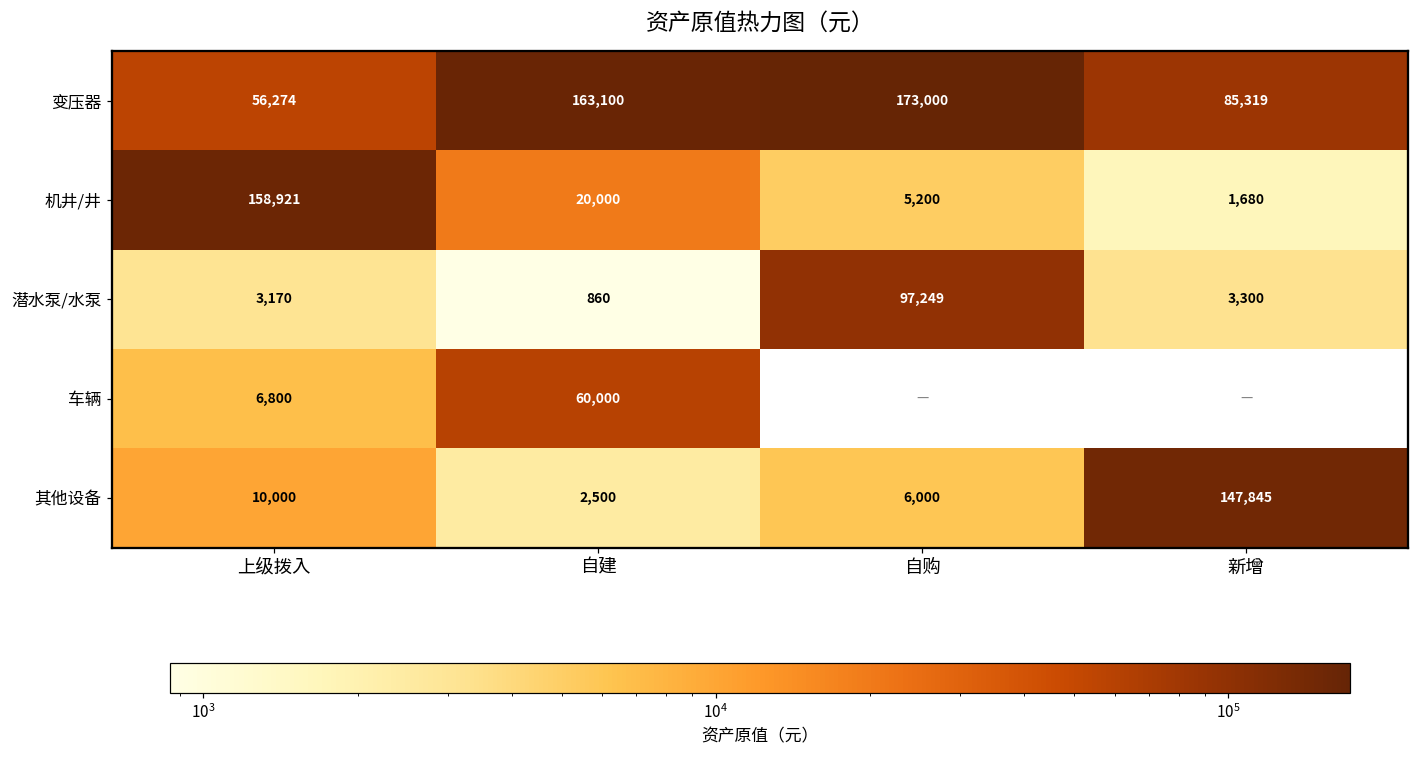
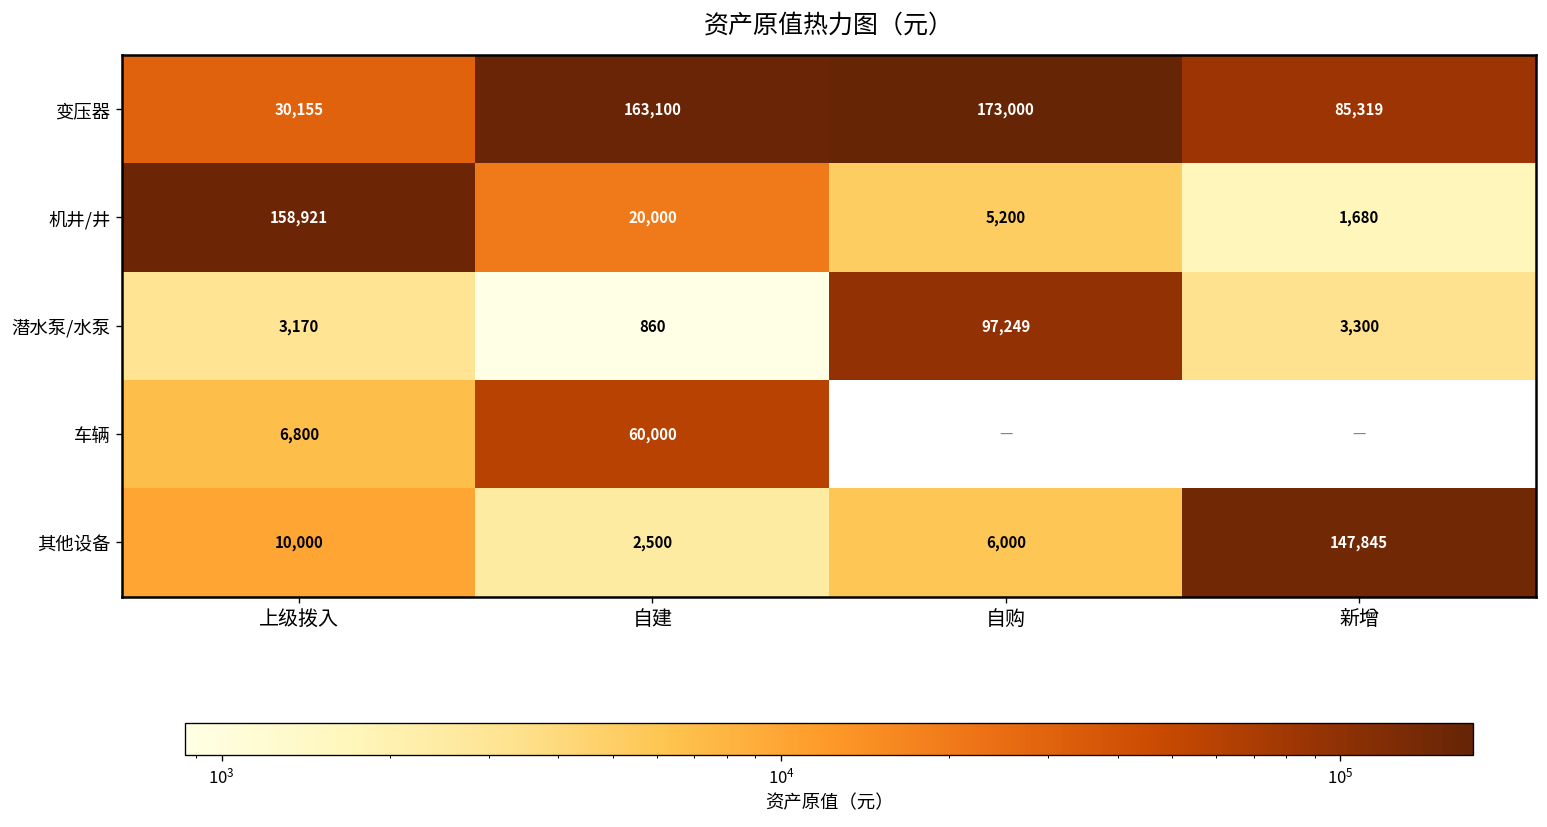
  {
    "变压器": {
-     "上级拨入": "56,274",
+     "上级拨入": "30,155",
      "自建": "163,100",
      "自购": "173,000",
      "新增": "85,319"
    },
    "机井/井": {
      "上级拨入": "158,921",
      "自建": "20,000",
      "自购": "5,200",
      "新增": "1,680"
    },
    "潜水泵/水泵": {
      "上级拨入": "3,170",
      "自建": "860",
      "自购": "97,249",
      "新增": "3,300"
    },
    "车辆": {
      "上级拨入": "6,800",
      "自建": "60,000"
    },
    "其他设备": {
      "上级拨入": "10,000",
      "自建": "2,500",
      "自购": "6,000",
      "新增": "147,845"
    }
  }
